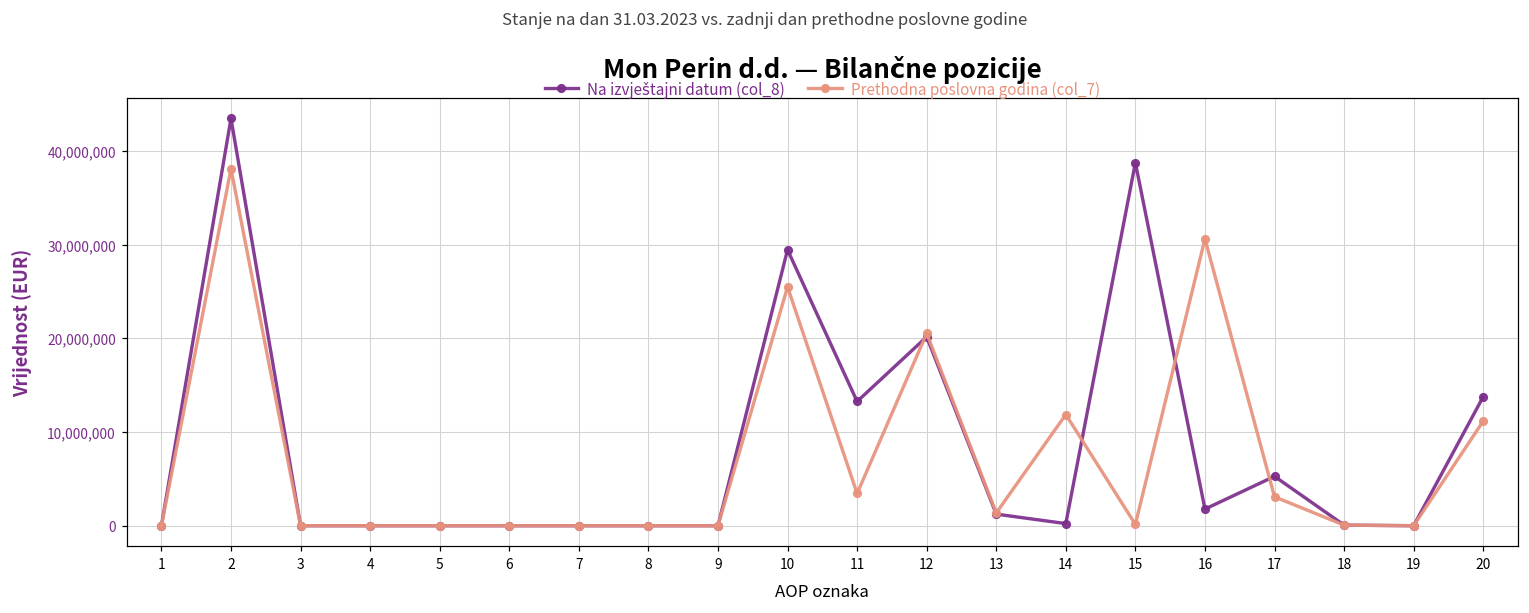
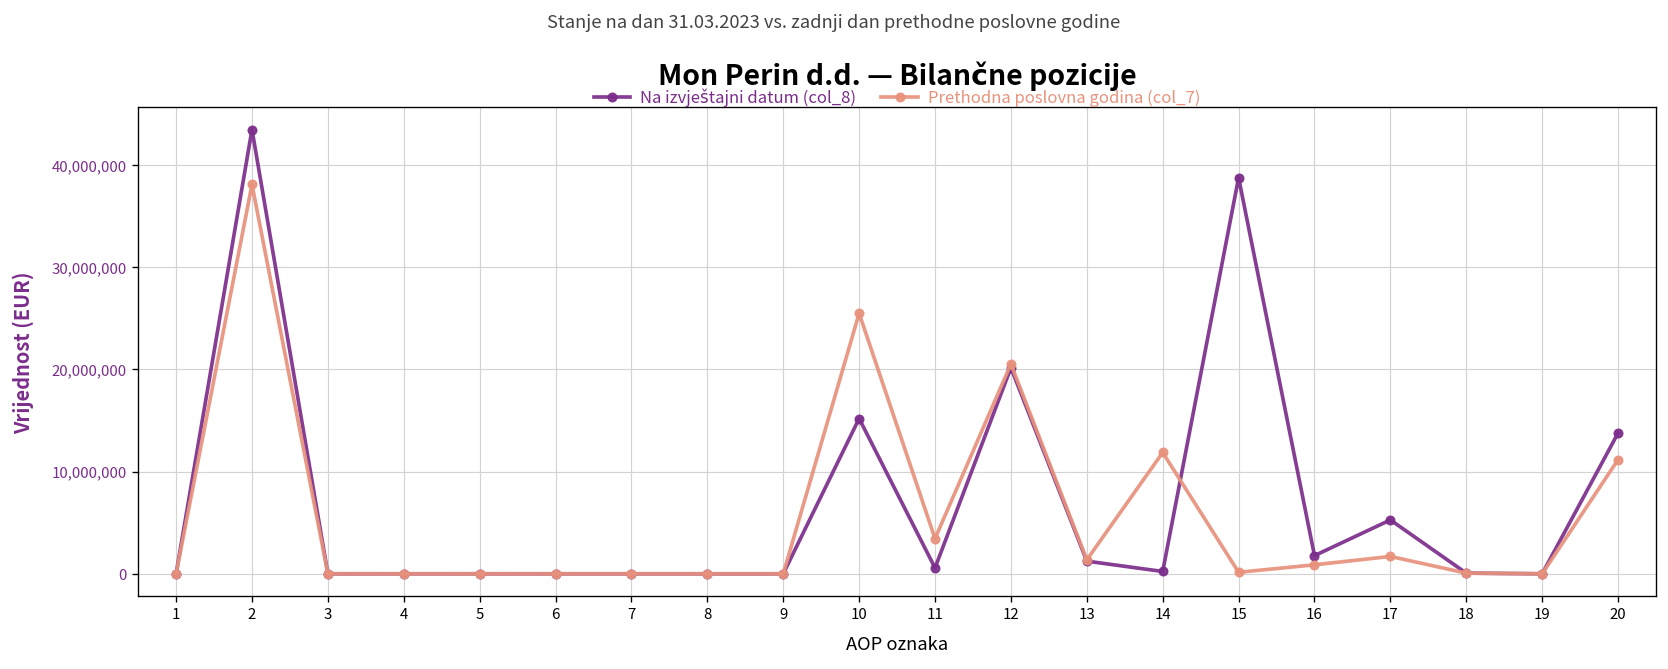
  {
    "Na izvještajni datum (col_8)": {
      "2": "43,000,000",
-     "10": "29,000,000",
-     "11": "13,000,000",
+     "10": "15,000,000",
+     "11": "1,000,000",
      "12": "20,000,000",
      "14": "0",
      "15": "39,000,000",
      "16": "2,000,000",
      "17": "5,000,000",
      "20": "14,000,000"
    },
    "Prethodna poslovna godina (col_7)": {
      "2": "38,000,000",
      "10": "25,000,000",
      "11": "3,000,000",
      "12": "21,000,000",
      "14": "12,000,000",
      "15": "0",
-     "16": "31,000,000",
-     "17": "3,000,000",
+     "16": "1,000,000",
+     "17": "2,000,000",
      "20": "11,000,000"
    }
  }
